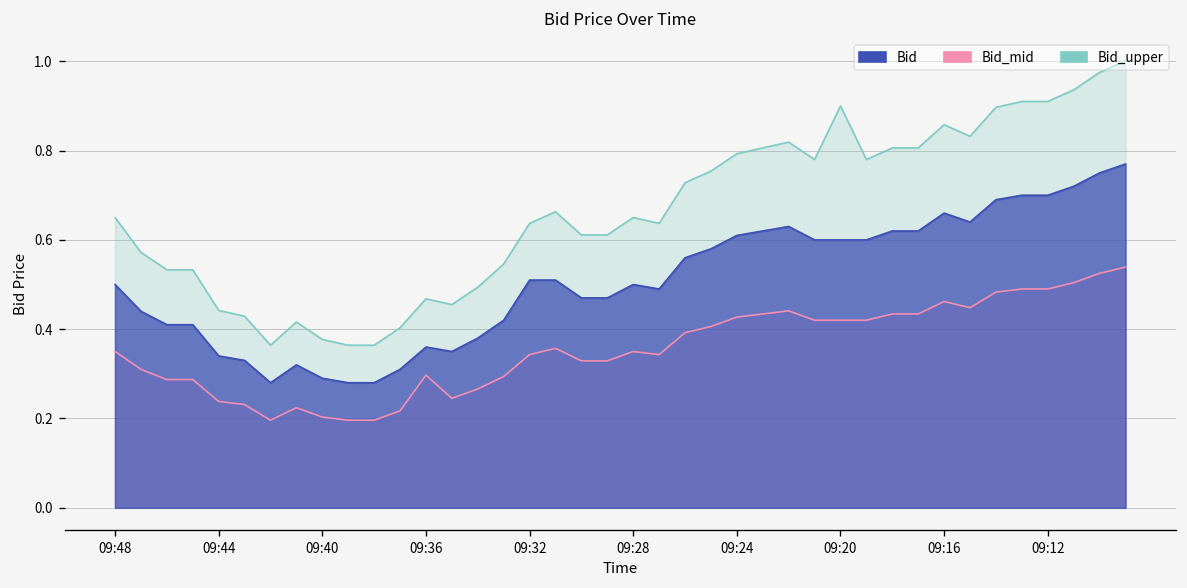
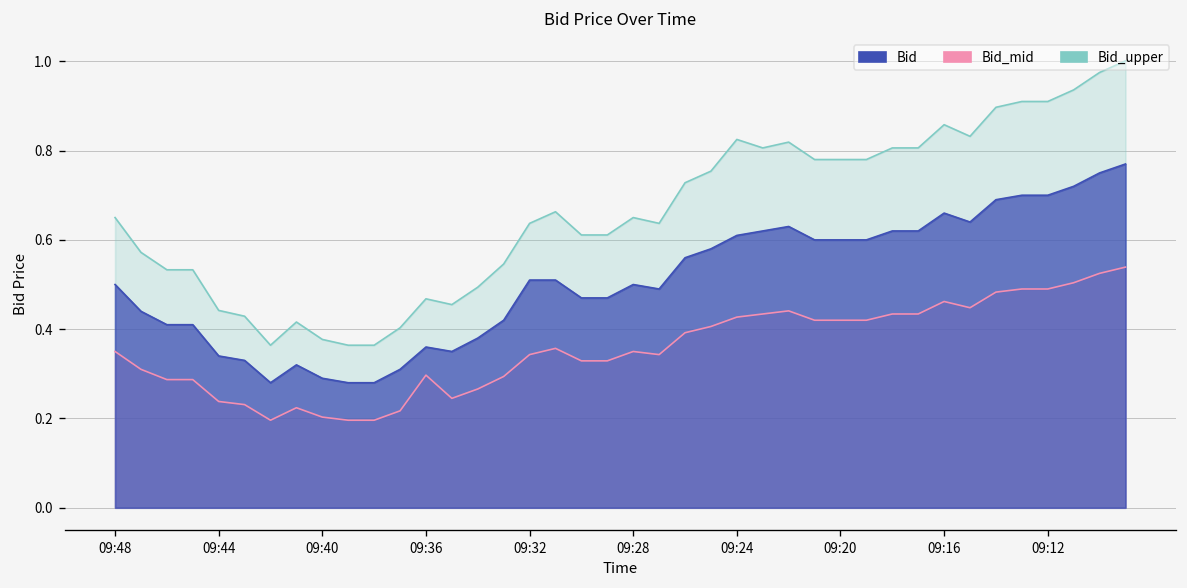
  {
    "Bid_upper": {
      "09:48": 0.65,
      "09:44": 0.44,
      "09:40": 0.38,
      "09:36": 0.47,
      "09:32": 0.64,
      "09:28": 0.65,
-     "09:24": 0.79,
-     "09:20": 0.90,
+     "09:24": 0.83,
+     "09:20": 0.78,
      "09:16": 0.86,
      "09:12": 0.91
    },
    "Bid_mid": {
      "09:48": 0.35,
      "09:44": 0.24,
      "09:40": 0.20,
      "09:36": 0.30,
      "09:32": 0.34,
      "09:28": 0.35,
      "09:24": 0.43,
      "09:20": 0.42,
      "09:16": 0.46,
      "09:12": 0.49
    },
    "Bid": {
      "09:48": 0.50,
      "09:44": 0.34,
      "09:40": 0.29,
      "09:36": 0.36,
      "09:32": 0.51,
      "09:28": 0.50,
      "09:24": 0.61,
      "09:20": 0.60,
      "09:16": 0.66,
      "09:12": 0.70
    }
  }
